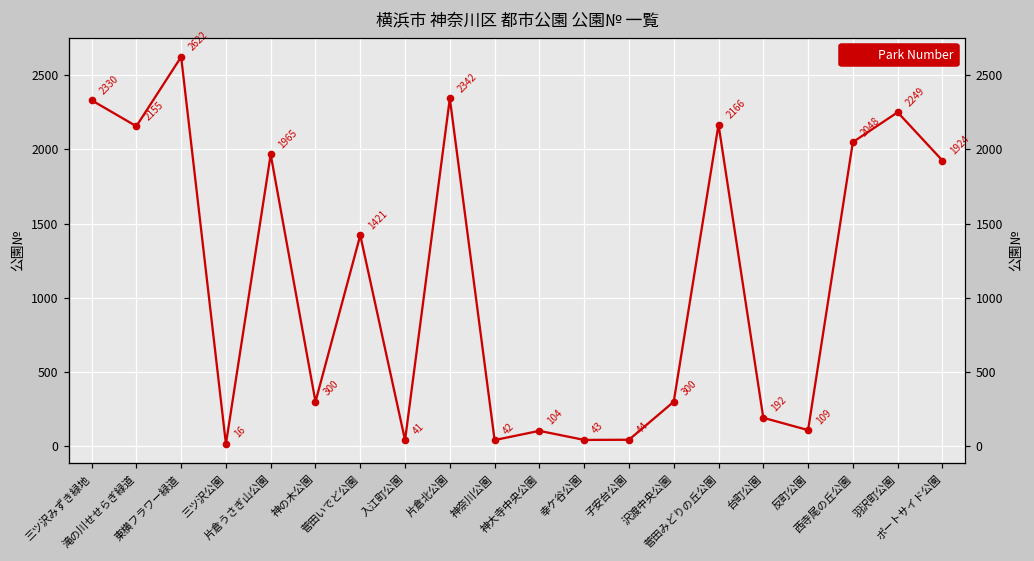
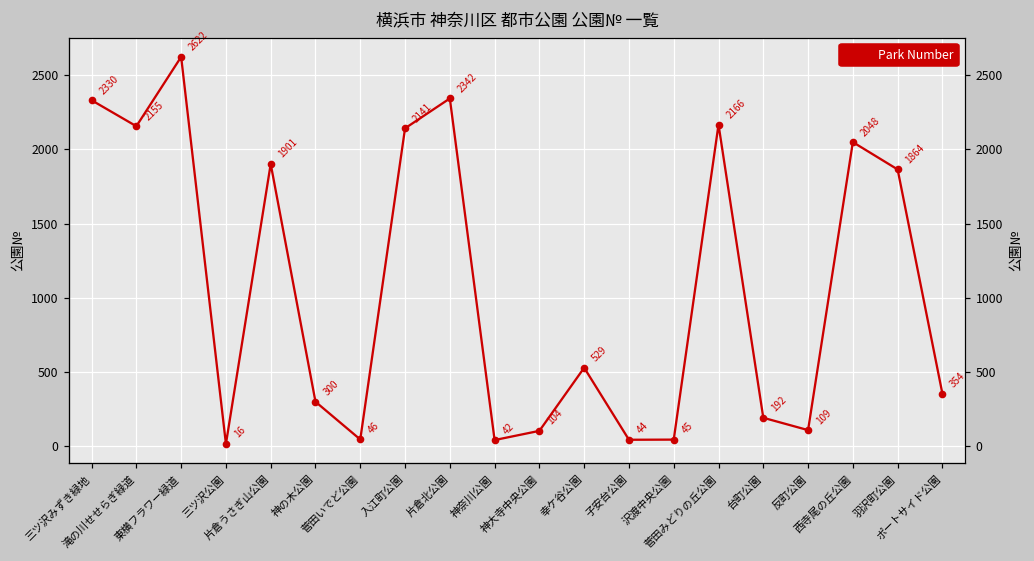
  {
    "三ツ沢みずき緑地": 2330,
    "滝の川せせらぎ緑道": 2155,
    "東横フラワー緑道": 2622,
    "三ツ沢公園": 16,
-   "片倉うさぎ山公園": 1965,
+   "片倉うさぎ山公園": 1901,
    "神の木公園": 300,
-   "菅田いでど公園": 1421,
-   "入江町公園": 41,
+   "菅田いでど公園": 46,
+   "入江町公園": 2141,
    "片倉北公園": 2342,
    "神奈川公園": 42,
    "神大寺中央公園": 104,
-   "幸ケ谷公園": 43,
+   "幸ケ谷公園": 529,
    "子安台公園": 44,
-   "沢渡中央公園": 300,
+   "沢渡中央公園": 45,
    "菅田みどりの丘公園": 2166,
    "台町公園": 192,
    "反町公園": 109,
    "西寺尾の丘公園": 2048,
-   "羽沢町公園": 2249,
-   "ポートサイド公園": 1924
+   "羽沢町公園": 1864,
+   "ポートサイド公園": 354
  }
